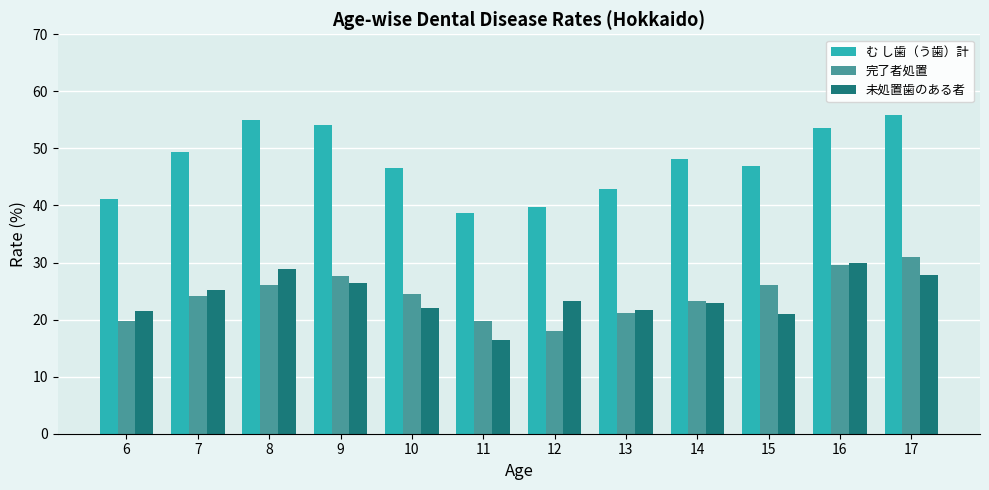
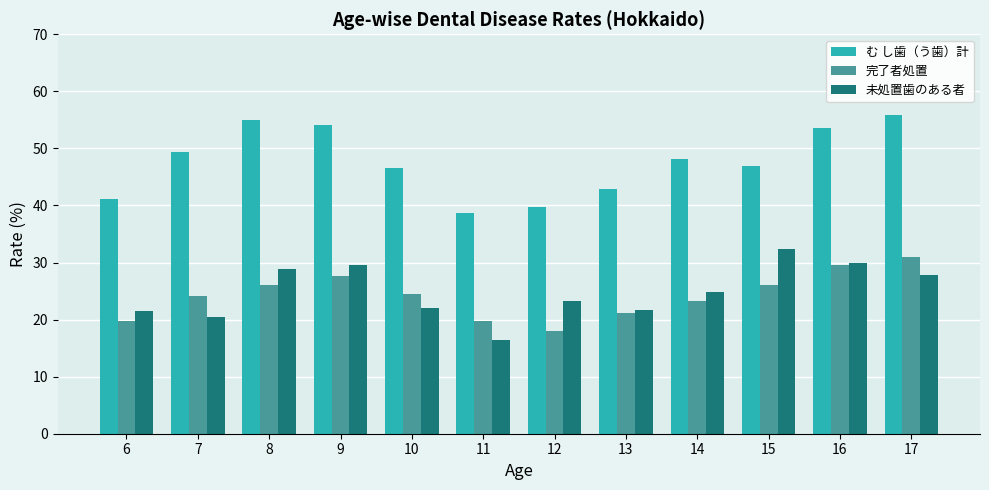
  {
    "未処置歯のある者": {
      "6": 22,
-     "7": 25,
+     "7": 21,
      "8": 29,
-     "9": 27,
+     "9": 30,
      "10": 22,
      "11": 16,
      "12": 23,
      "13": 22,
-     "14": 23,
-     "15": 21,
+     "14": 25,
+     "15": 32,
      "16": 30,
      "17": 28
    }
  }
